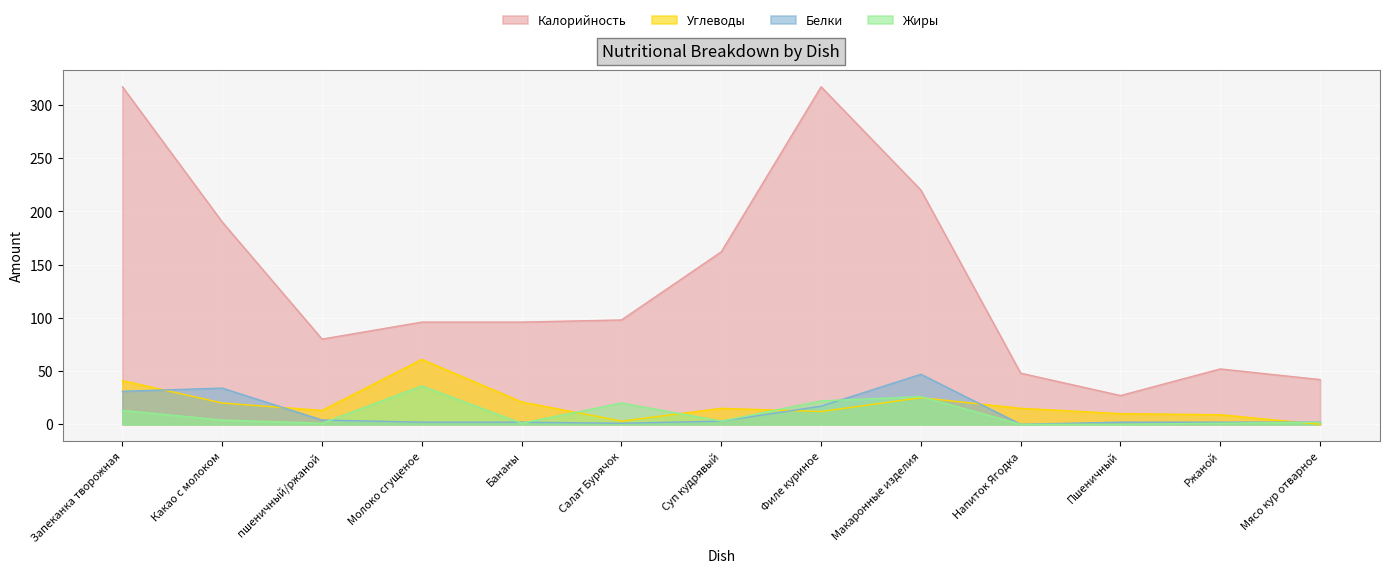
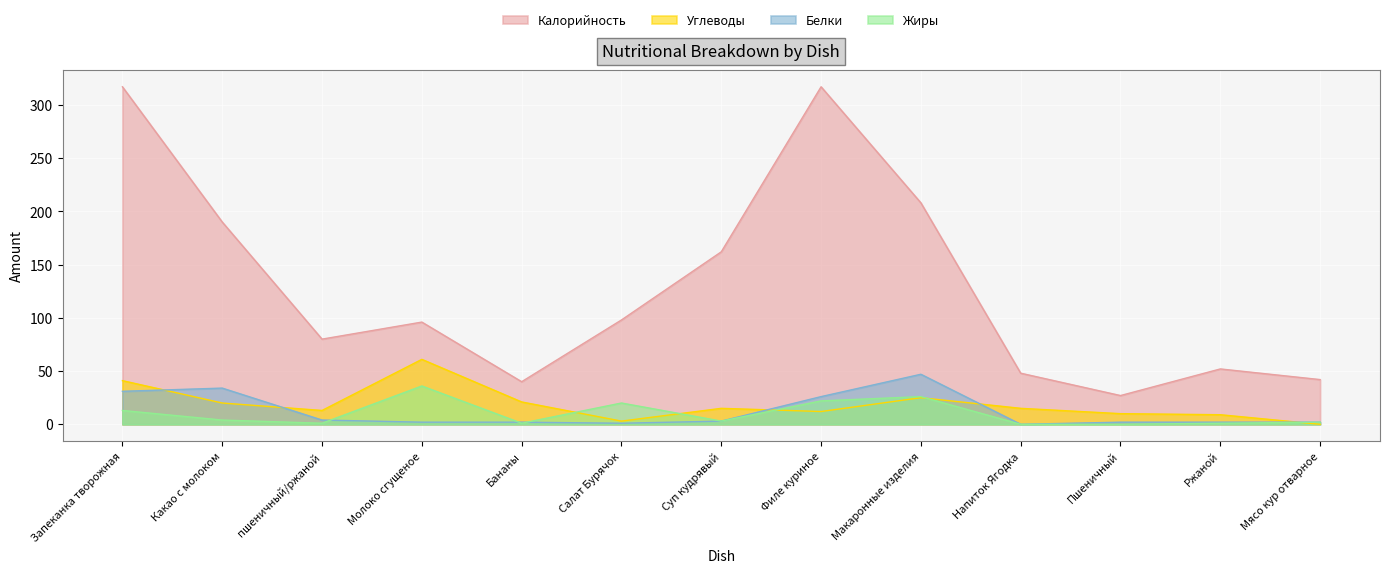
  {
    "Калорийность": {
      "Запеканка творожная": 317,
      "Какао с молоком": 190,
      "пшеничный/ржаной": 80,
      "Молоко сгущеное": 96,
-     "Бананы": 96,
+     "Бананы": 40,
      "Салат Бурячок": 98,
      "Суп кудрявый": 162,
      "Филе куриное": 317,
-     "Макаронные изделия": 220,
+     "Макаронные изделия": 208,
      "Напиток Ягодка": 48,
      "Пшеничный": 27,
      "Ржаной": 52,
      "Мясо кур отварное": 42
    },
    "Углеводы": {
      "Запеканка творожная": 41,
      "Какао с молоком": 20,
      "пшеничный/ржаной": 13,
      "Молоко сгущеное": 61,
      "Бананы": 21,
      "Суп кудрявый": 15,
      "Филе куриное": 12,
      "Напиток Ягодка": 15,
      "Пшеничный": 10,
      "Ржаной": 9
    },
    "Белки": {
      "Запеканка творожная": 31,
      "Какао с молоком": 34,
      "пшеничный/ржаной": 4,
      "Молоко сгущеное": 2,
-     "Филе куриное": 17,
+     "Филе куриное": 26,
      "Макаронные изделия": 47
    },
    "Жиры": {
      "Запеканка творожная": 13,
      "Какао с молоком": 4,
      "пшеничный/ржаной": 1,
      "Молоко сгущеное": 36,
      "Салат Бурячок": 20,
      "Филе куриное": 22
    }
  }
